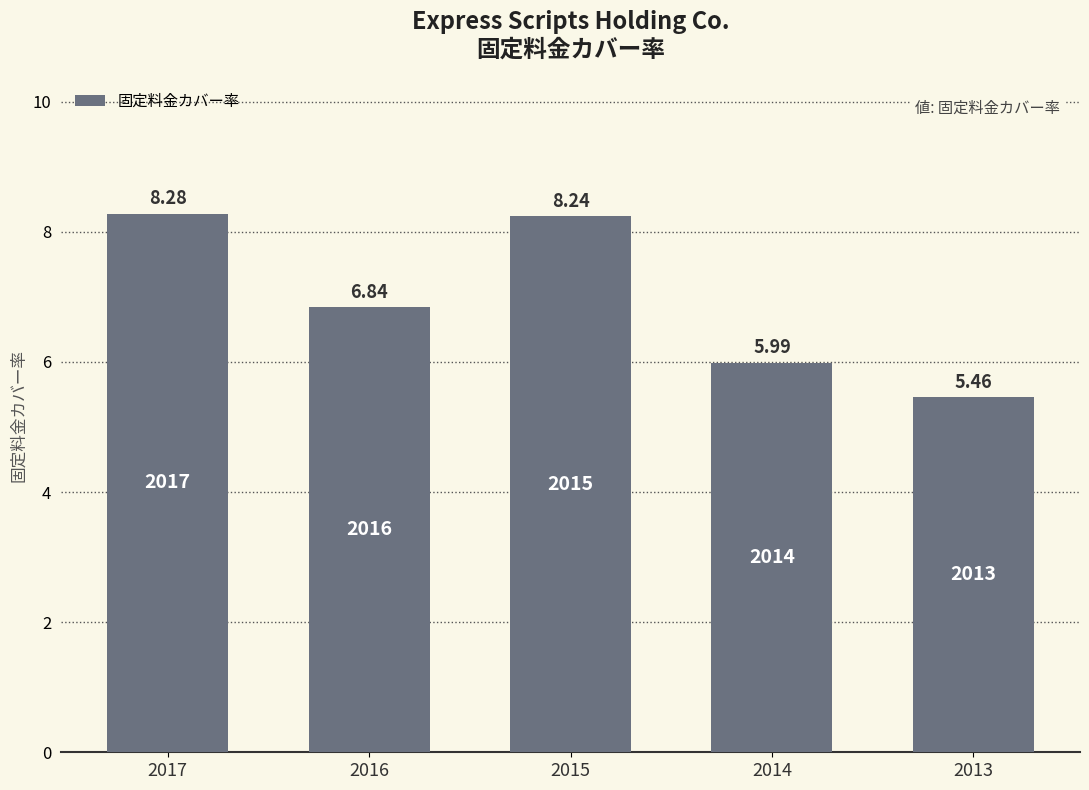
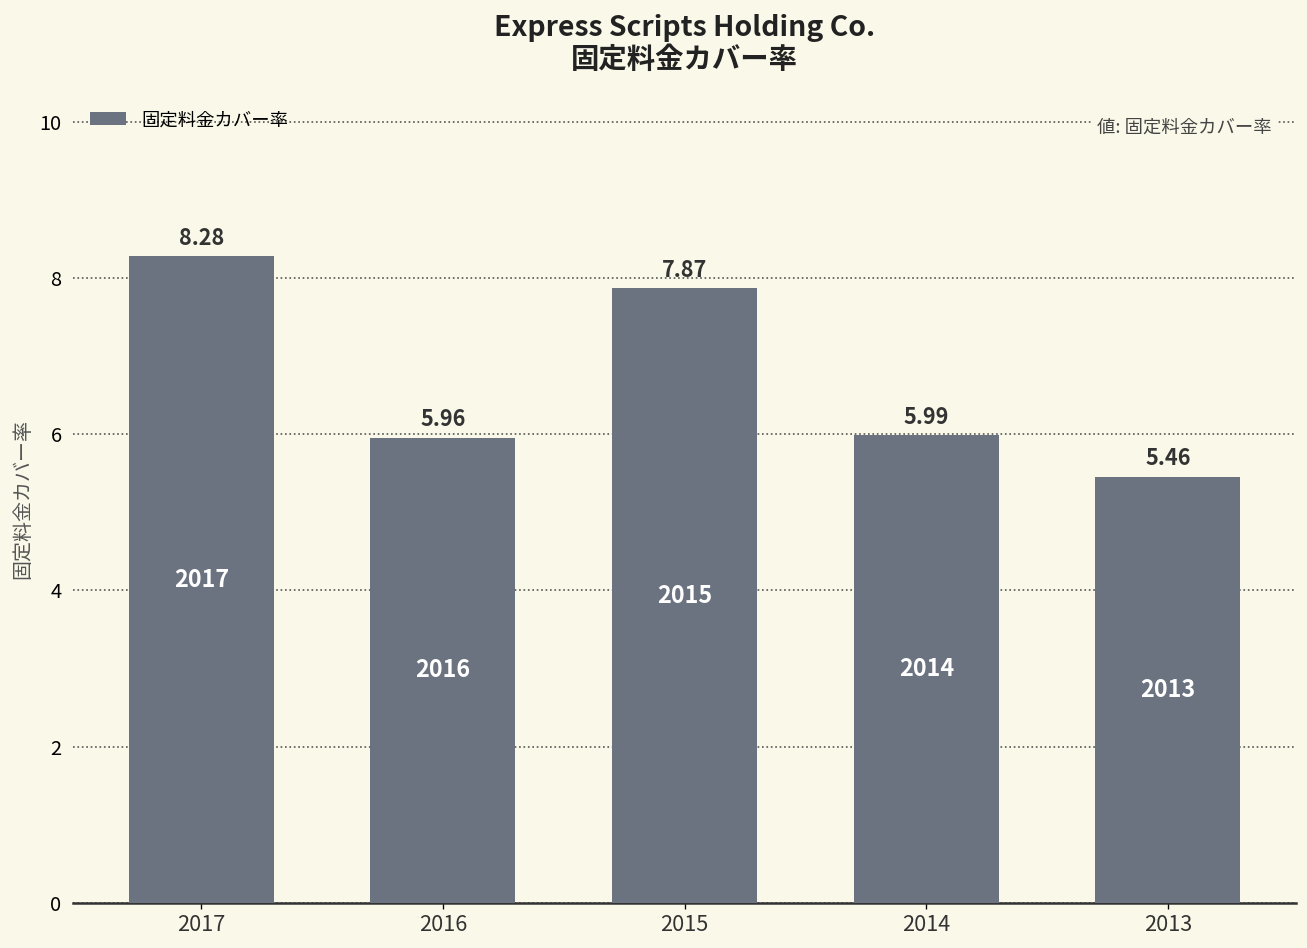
  {
    "2017": 8.28,
-   "2016": 6.84,
-   "2015": 8.24,
+   "2016": 5.96,
+   "2015": 7.87,
    "2014": 5.99,
    "2013": 5.46
  }
